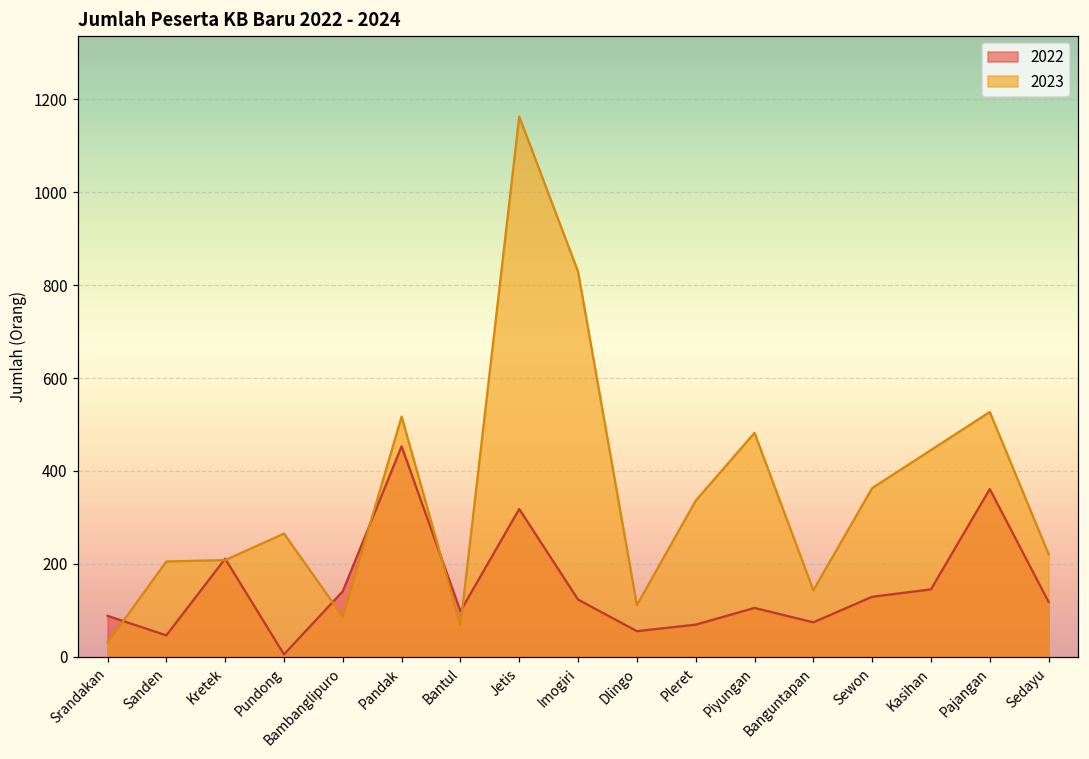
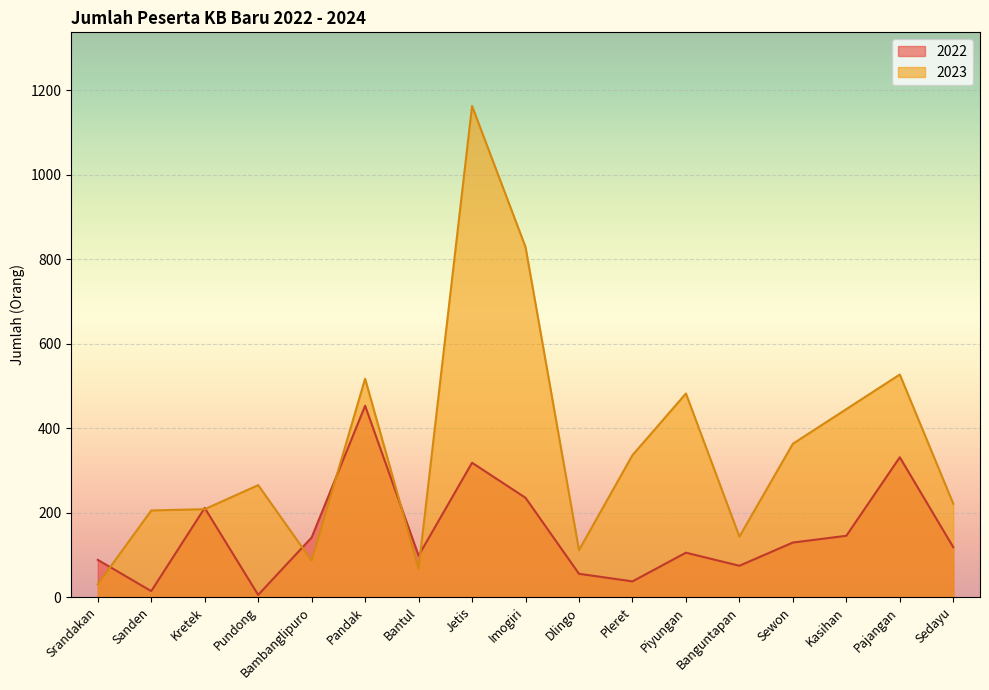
  {
    "2022": {
      "Srandakan": 90,
-     "Sanden": 50,
+     "Sanden": 10,
      "Pundong": 10,
      "Bambanglipuro": 140,
      "Pandak": 450,
      "Bantul": 100,
      "Jetis": 320,
-     "Imogiri": 120,
+     "Imogiri": 240,
      "Dlingo": 60,
-     "Pleret": 70,
+     "Pleret": 40,
      "Piyungan": 110,
      "Banguntapan": 70,
      "Sewon": 130,
      "Kasihan": 150,
-     "Pajangan": 360,
+     "Pajangan": 330,
      "Sedayu": 120
    },
    "2023": {
      "Srandakan": 30,
      "Sanden": 210,
      "Pundong": 270,
      "Bambanglipuro": 90,
      "Pandak": 520,
      "Bantul": 70,
      "Jetis": 1160,
      "Imogiri": 830,
      "Dlingo": 110,
      "Pleret": 340,
      "Piyungan": 480,
      "Banguntapan": 140,
      "Sewon": 360,
      "Kasihan": 450,
      "Pajangan": 530,
      "Sedayu": 220
    }
  }
